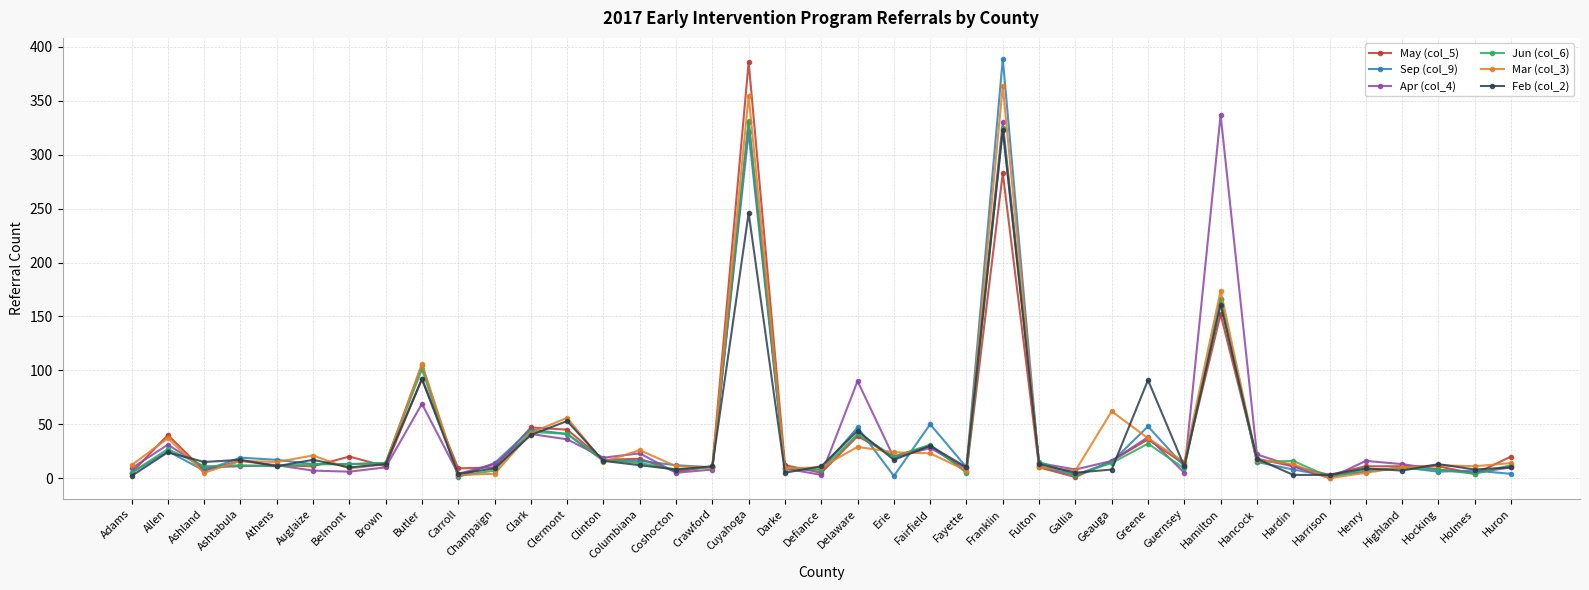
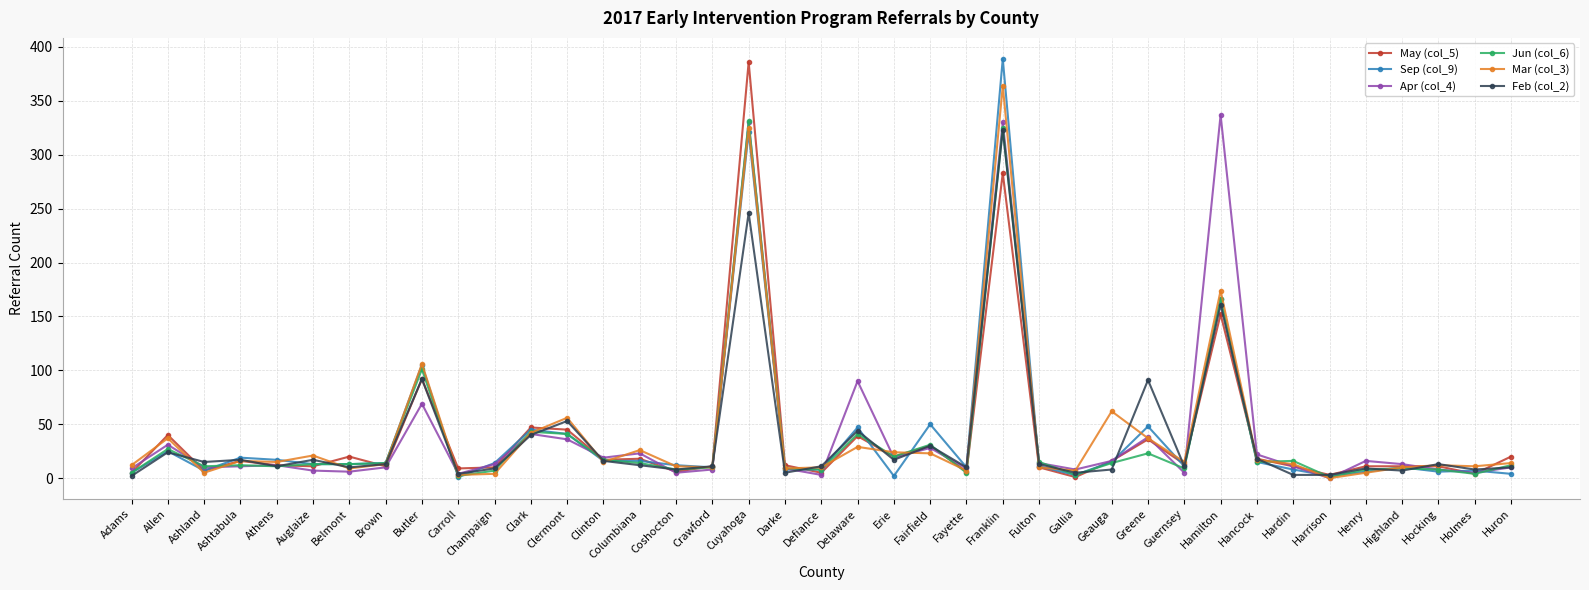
  {
    "May (col_5)": {
      "Allen": 40,
      "Belmont": 20,
      "Carroll": 9,
      "Clermont": 45,
      "Cuyahoga": 386,
      "Darke": 12,
      "Franklin": 283,
      "Hamilton": 152,
      "Huron": 20
    },
    "Sep (col_9)": {
      "Cuyahoga": 321,
      "Delaware": 47,
      "Erie": 2,
      "Fairfield": 50,
      "Franklin": 389,
      "Greene": 48,
      "Hardin": 8,
      "Huron": 4
    },
    "Apr (col_4)": {
      "Adams": 9,
      "Allen": 31,
      "Auglaize": 7,
      "Belmont": 6,
      "Butler": 69,
      "Clermont": 36,
      "Columbiana": 23,
      "Delaware": 90,
      "Franklin": 330,
      "Guernsey": 5,
      "Hamilton": 337,
      "Hancock": 22,
      "Henry": 16
    },
    "Jun (col_6)": {
      "Butler": 101,
-     "Greene": 32,
+     "Greene": 23,
      "Hardin": 16
    },
    "Mar (col_3)": {
      "Adams": 12,
      "Allen": 37,
      "Auglaize": 21,
      "Champaign": 4,
      "Clermont": 56,
      "Columbiana": 26,
-     "Cuyahoga": 355,
+     "Cuyahoga": 325,
      "Delaware": 29,
      "Erie": 24,
      "Fairfield": 23,
      "Franklin": 364,
      "Geauga": 62,
      "Hamilton": 174,
      "Holmes": 11
    },
    "Feb (col_2)": {
      "Adams": 2,
      "Ashland": 15,
      "Auglaize": 17,
      "Clermont": 53,
      "Cuyahoga": 246,
      "Darke": 5,
      "Delaware": 44,
      "Geauga": 8,
      "Greene": 91,
      "Hamilton": 161,
      "Hardin": 3
    }
  }
